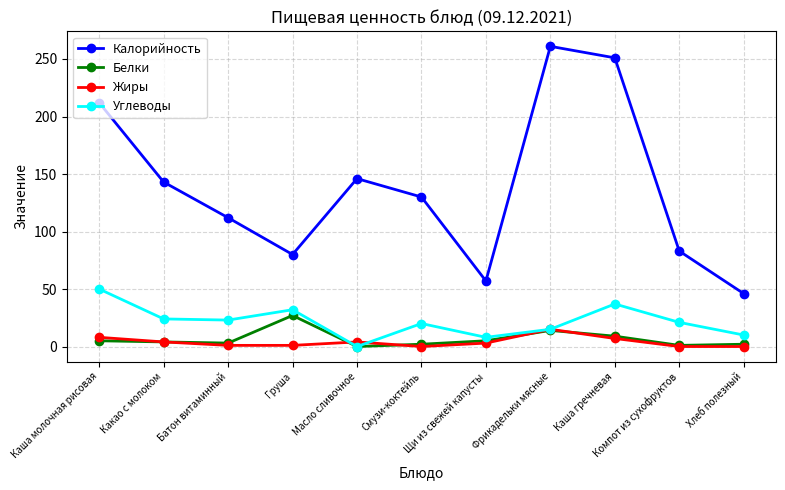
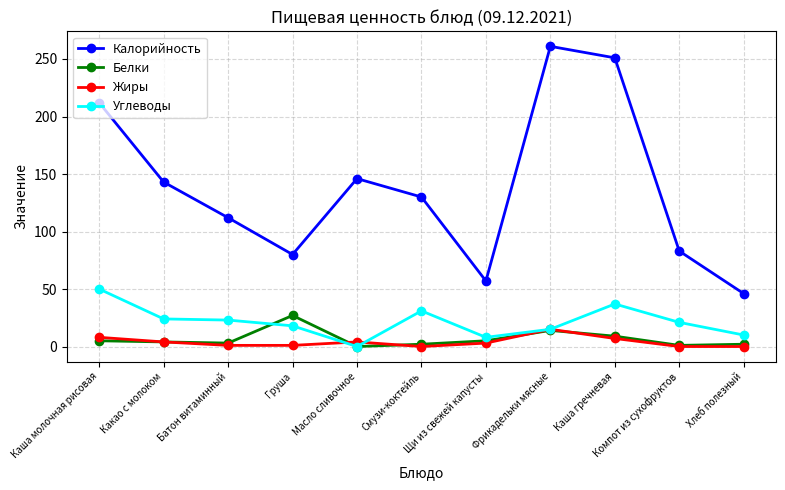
  {
    "Калорийность": {
      "Какао с молоком": 143,
      "Батон витаминный": 112,
      "Груша": 80,
      "Масло сливочное": 146,
      "Смузи-коктейль": 130,
      "Щи из свежей капусты": 57,
      "Фрикадельки мясные": 261,
      "Каша гречневая": 251,
      "Компот из сухофруктов": 83,
      "Хлеб полезный": 46
    },
    "Белки": {
      "Каша молочная рисовая": 5,
      "Груша": 27
    },
    "Жиры": {
      "Каша молочная рисовая": 8,
      "Груша": 1,
      "Масло сливочное": 4
    },
    "Углеводы": {
      "Каша молочная рисовая": 50,
      "Какао с молоком": 24,
      "Батон витаминный": 23,
-     "Груша": 32,
-     "Смузи-коктейль": 20,
+     "Груша": 18,
+     "Смузи-коктейль": 31,
      "Щи из свежей капусты": 8,
      "Каша гречневая": 37,
      "Компот из сухофруктов": 21,
      "Хлеб полезный": 10
    }
  }
